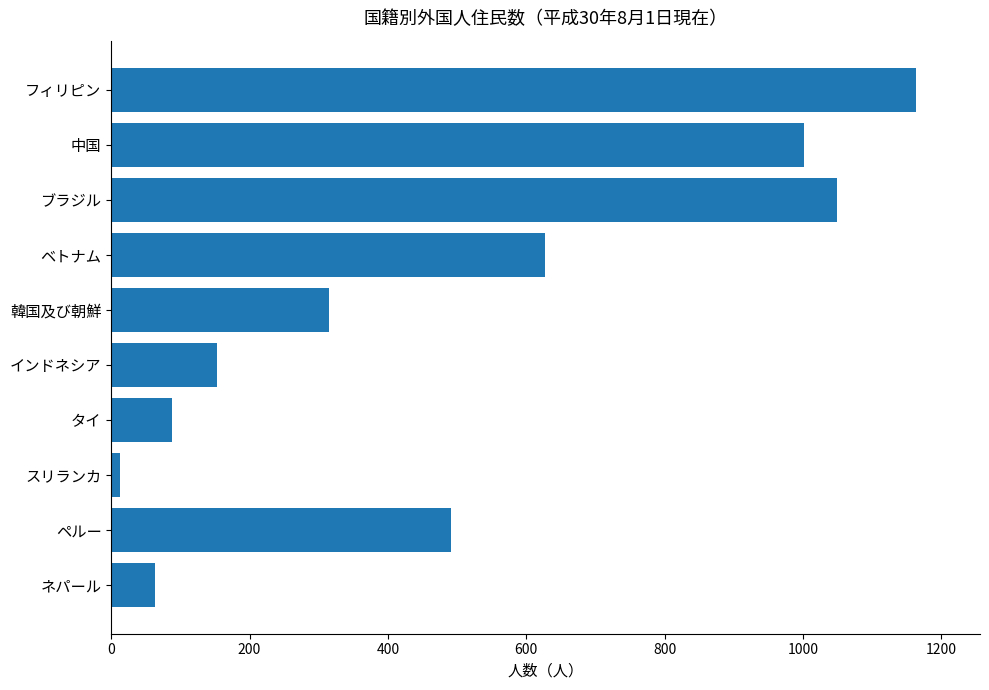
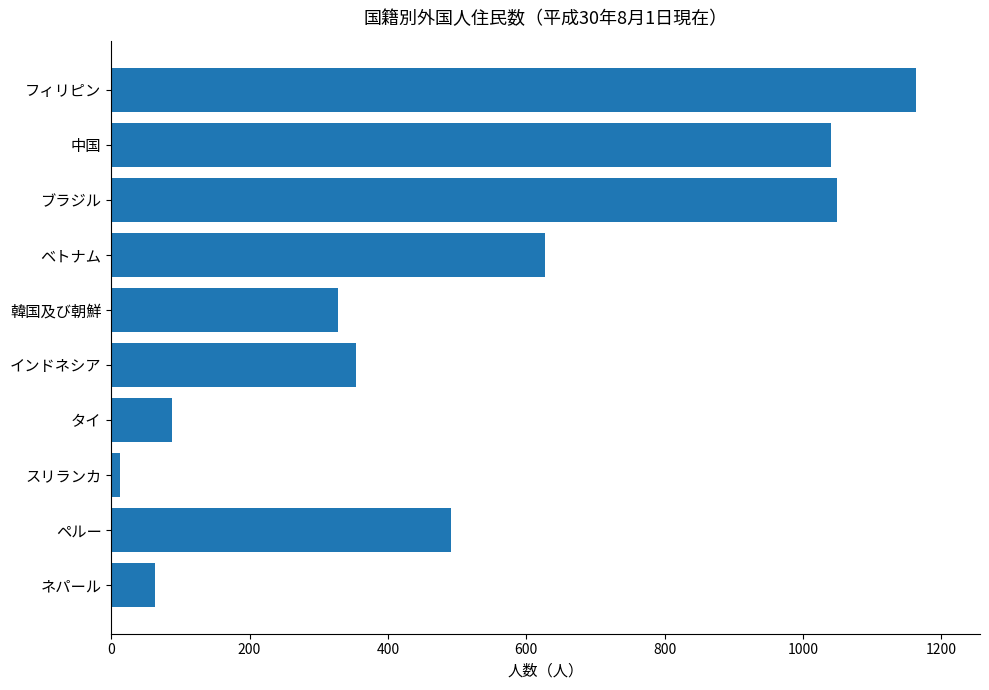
  {
    "フィリピン": 1160,
-   "中国": 1000,
+   "中国": 1040,
    "ブラジル": 1050,
    "ベトナム": 630,
-   "韓国及び朝鮮": 320,
-   "インドネシア": 150,
+   "韓国及び朝鮮": 330,
+   "インドネシア": 350,
    "タイ": 90,
    "スリランカ": 10,
    "ペルー": 490,
    "ネパール": 60
  }
